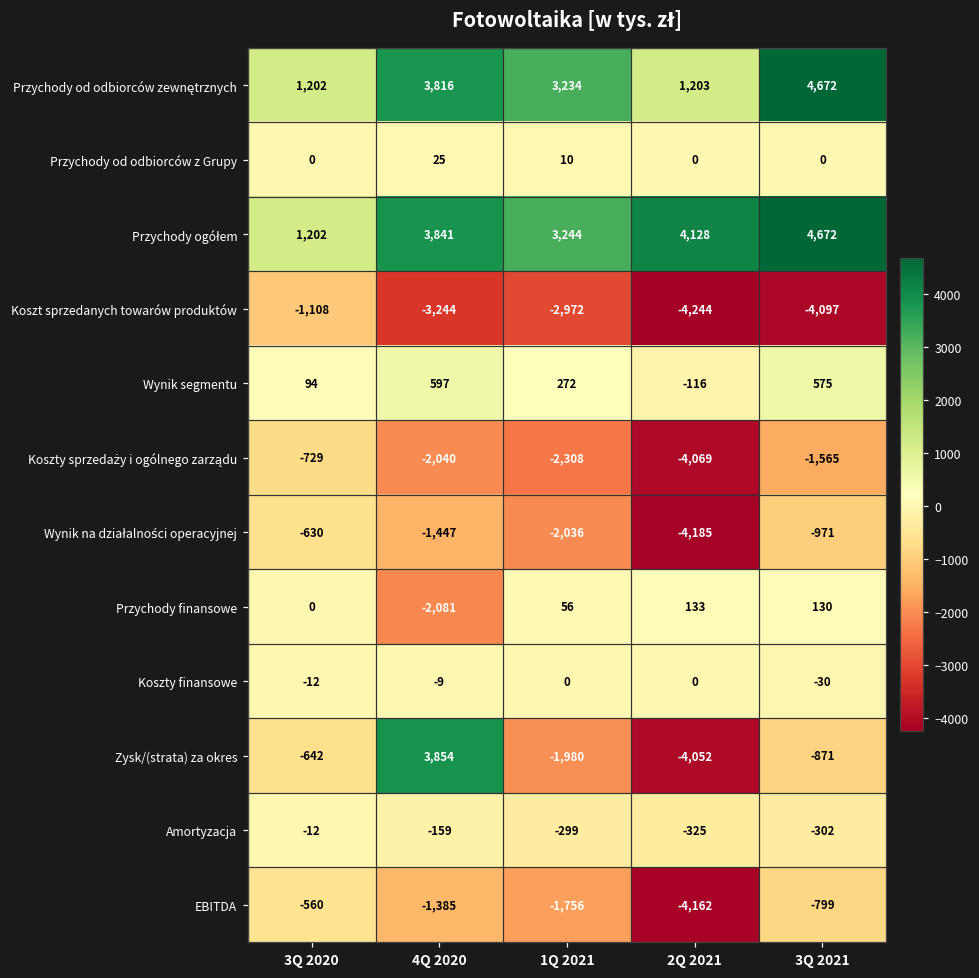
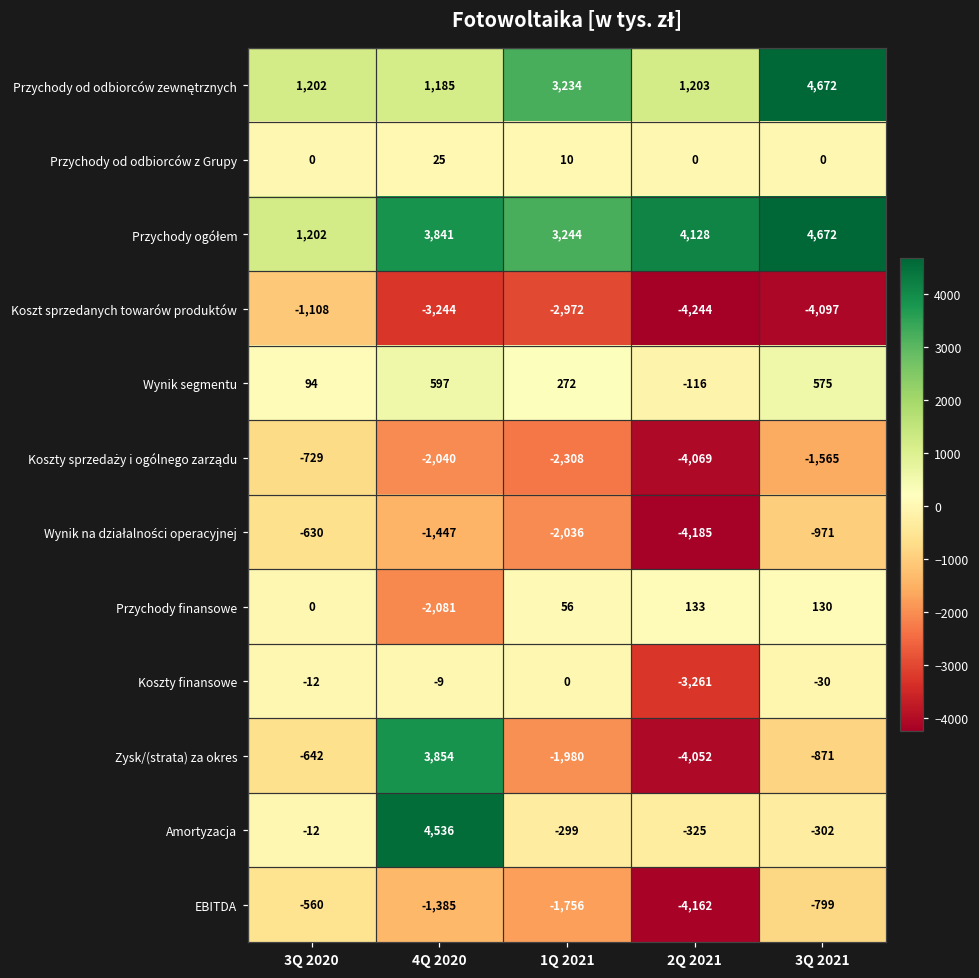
  {
    "Przychody od odbiorców zewnętrznych": {
      "3Q 2020": "1,202",
-     "4Q 2020": "3,816",
+     "4Q 2020": "1,185",
      "1Q 2021": "3,234",
      "2Q 2021": "1,203",
      "3Q 2021": "4,672"
    },
    "Przychody od odbiorców z Grupy": {
      "3Q 2020": "0",
      "4Q 2020": "25",
      "1Q 2021": "10",
      "2Q 2021": "0",
      "3Q 2021": "0"
    },
    "Przychody ogółem": {
      "3Q 2020": "1,202",
      "4Q 2020": "3,841",
      "1Q 2021": "3,244",
      "2Q 2021": "4,128",
      "3Q 2021": "4,672"
    },
    "Koszt sprzedanych towarów produktów": {
      "3Q 2020": "-1,108",
      "4Q 2020": "-3,244",
      "1Q 2021": "-2,972",
      "2Q 2021": "-4,244",
      "3Q 2021": "-4,097"
    },
    "Wynik segmentu": {
      "3Q 2020": "94",
      "4Q 2020": "597",
      "1Q 2021": "272",
      "2Q 2021": "-116",
      "3Q 2021": "575"
    },
    "Koszty sprzedaży i ogólnego zarządu": {
      "3Q 2020": "-729",
      "4Q 2020": "-2,040",
      "1Q 2021": "-2,308",
      "2Q 2021": "-4,069",
      "3Q 2021": "-1,565"
    },
    "Wynik na działalności operacyjnej": {
      "3Q 2020": "-630",
      "4Q 2020": "-1,447",
      "1Q 2021": "-2,036",
      "2Q 2021": "-4,185",
      "3Q 2021": "-971"
    },
    "Przychody finansowe": {
      "3Q 2020": "0",
      "4Q 2020": "-2,081",
      "1Q 2021": "56",
      "2Q 2021": "133",
      "3Q 2021": "130"
    },
    "Koszty finansowe": {
      "3Q 2020": "-12",
      "4Q 2020": "-9",
      "1Q 2021": "0",
-     "2Q 2021": "0",
+     "2Q 2021": "-3,261",
      "3Q 2021": "-30"
    },
    "Zysk/(strata) za okres": {
      "3Q 2020": "-642",
      "4Q 2020": "3,854",
      "1Q 2021": "-1,980",
      "2Q 2021": "-4,052",
      "3Q 2021": "-871"
    },
    "Amortyzacja": {
      "3Q 2020": "-12",
-     "4Q 2020": "-159",
+     "4Q 2020": "4,536",
      "1Q 2021": "-299",
      "2Q 2021": "-325",
      "3Q 2021": "-302"
    },
    "EBITDA": {
      "3Q 2020": "-560",
      "4Q 2020": "-1,385",
      "1Q 2021": "-1,756",
      "2Q 2021": "-4,162",
      "3Q 2021": "-799"
    }
  }
